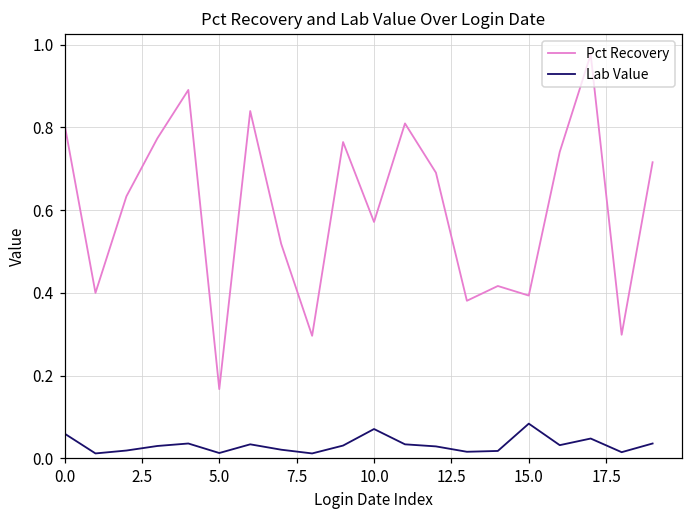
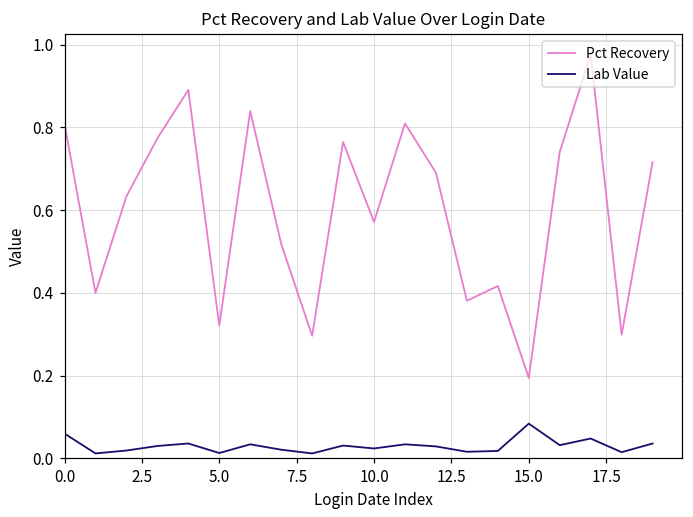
  {
    "Pct Recovery": {
      "0.0": 0.81,
-     "5.0": 0.17,
+     "5.0": 0.32,
      "10.0": 0.57,
-     "15.0": 0.39
+     "15.0": 0.19
    },
    "Lab Value": {
      "0.0": 0.06,
      "5.0": 0.01,
-     "10.0": 0.07,
+     "10.0": 0.02,
      "15.0": 0.08
    }
  }
